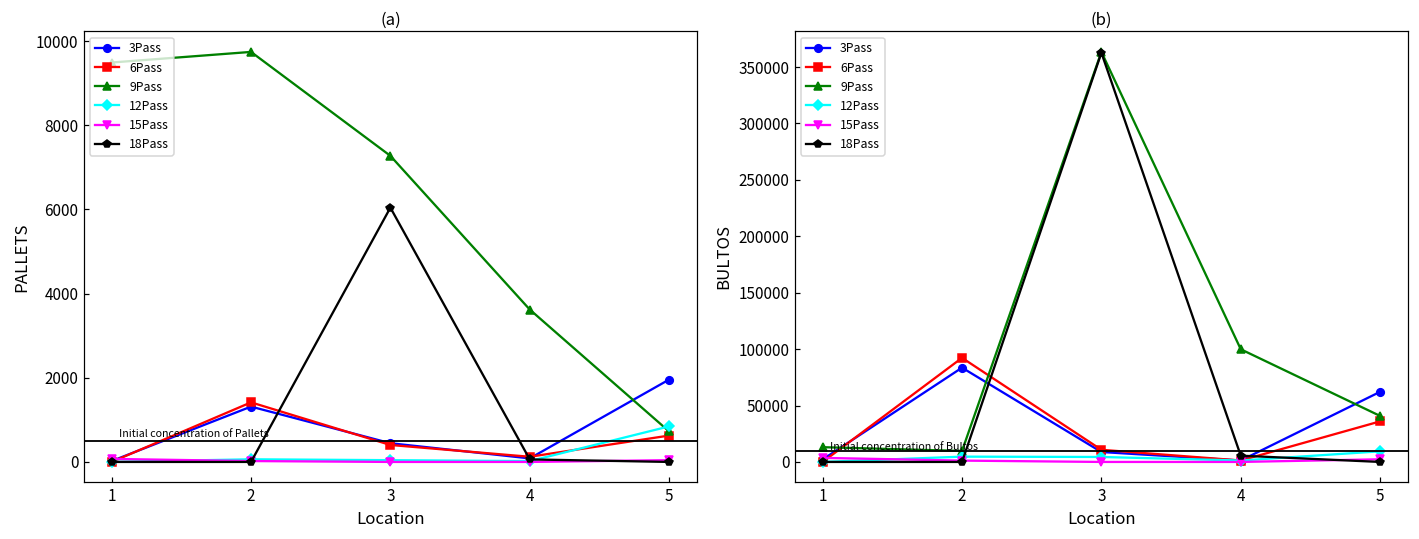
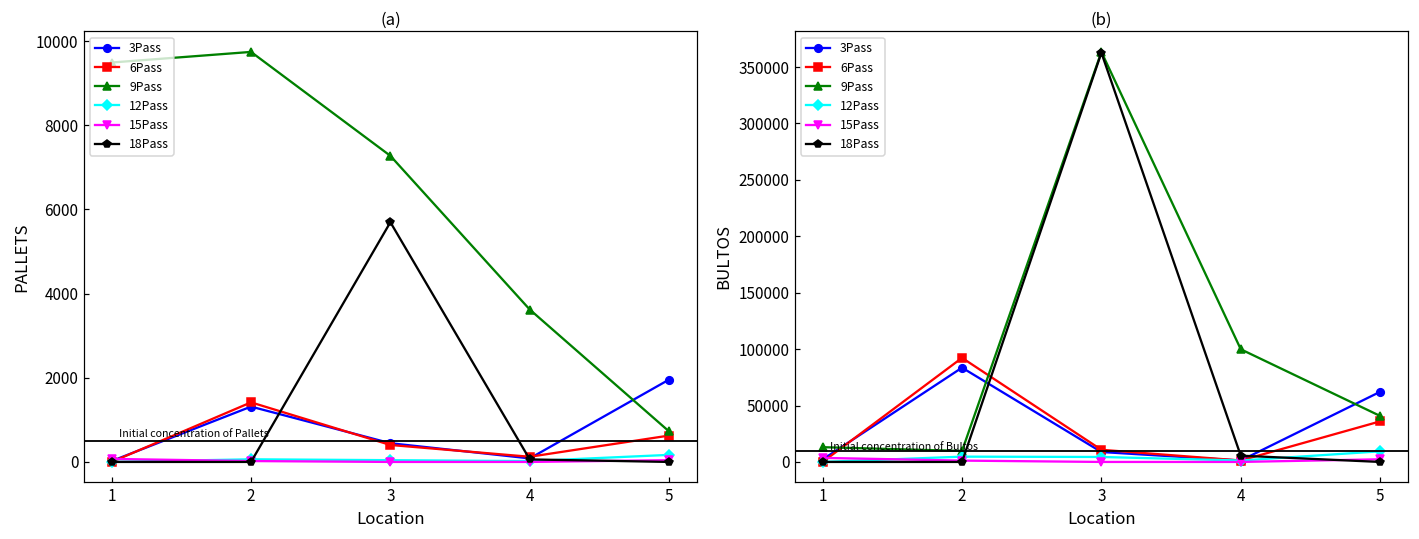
  {
    "(a)": {
      "3Pass": {
        "2": 1300,
        "5": 2000
      },
      "6Pass": {
        "2": 1400,
        "5": 600
      },
      "9Pass": {
        "2": 9700,
        "3": 7300,
        "4": 3600,
        "5": 700
      },
      "12Pass": {
-       "5": 800
+       "5": 200
      },
      "18Pass": {
-       "3": 6000
+       "3": 5700
      }
    },
    "(b)": {
      "3Pass": {
        "2": 84000,
        "5": 62000
      },
      "6Pass": {
        "2": 92000,
        "5": 36000
      },
      "9Pass": {
        "1": 13000,
        "2": 10000,
        "4": 100000,
        "5": 41000
      },
      "12Pass": {
        "2": 5000,
        "3": 4000,
        "5": 9000
      },
      "15Pass": {
        "3": 0
      },
      "18Pass": {
        "4": 6000
      }
    }
  }
